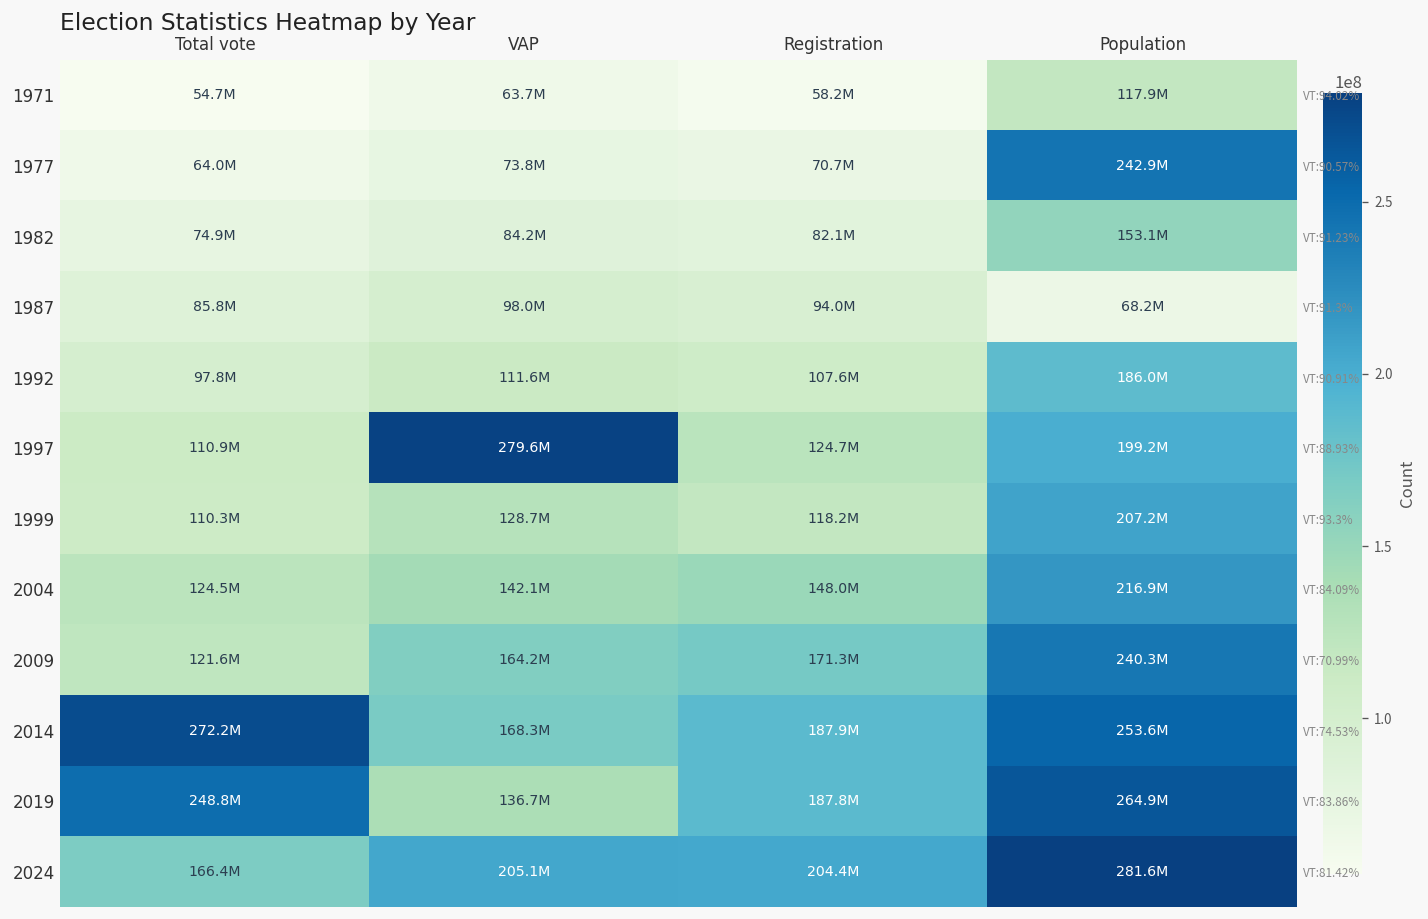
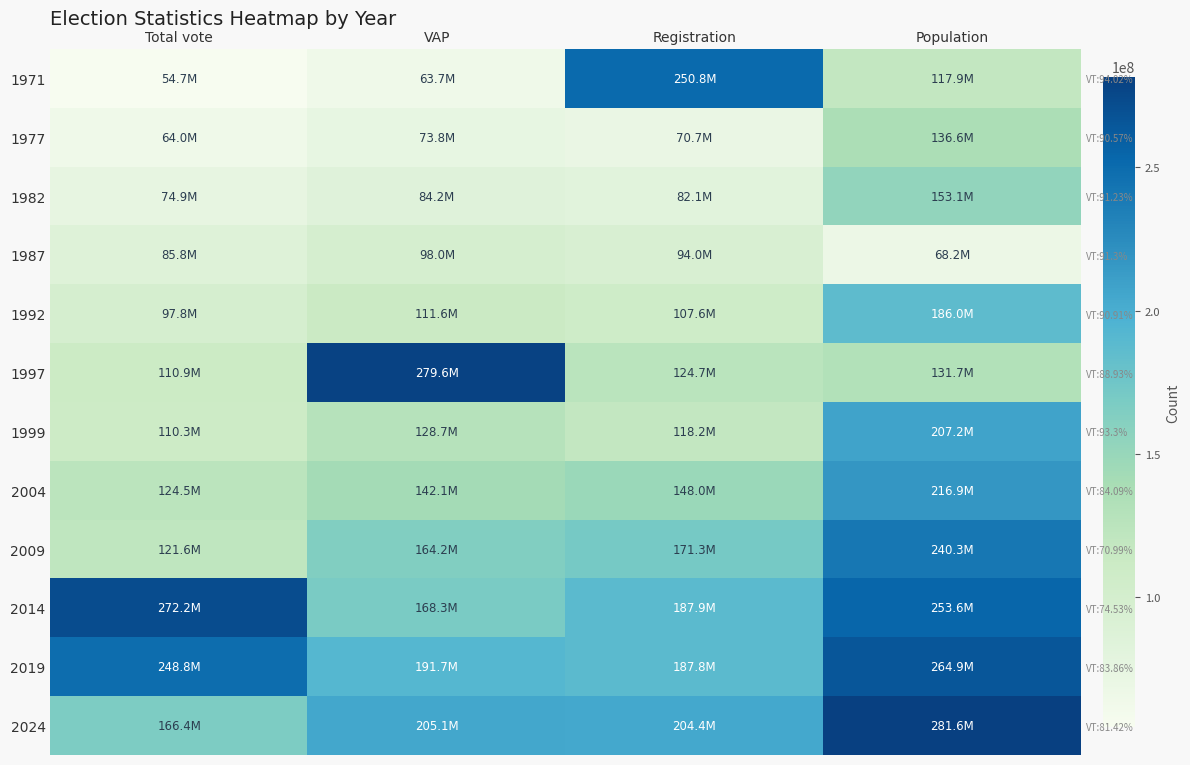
  {
    "1971": {
      "Total vote": "54.7M",
      "VAP": "63.7M",
-     "Registration": "58.2M",
+     "Registration": "250.8M",
      "Population": "117.9M"
    },
    "1977": {
      "Total vote": "64.0M",
      "VAP": "73.8M",
      "Registration": "70.7M",
-     "Population": "242.9M"
+     "Population": "136.6M"
    },
    "1982": {
      "Total vote": "74.9M",
      "VAP": "84.2M",
      "Registration": "82.1M",
      "Population": "153.1M"
    },
    "1987": {
      "Total vote": "85.8M",
      "VAP": "98.0M",
      "Registration": "94.0M",
      "Population": "68.2M"
    },
    "1992": {
      "Total vote": "97.8M",
      "VAP": "111.6M",
      "Registration": "107.6M",
      "Population": "186.0M"
    },
    "1997": {
      "Total vote": "110.9M",
      "VAP": "279.6M",
      "Registration": "124.7M",
-     "Population": "199.2M"
+     "Population": "131.7M"
    },
    "1999": {
      "Total vote": "110.3M",
      "VAP": "128.7M",
      "Registration": "118.2M",
      "Population": "207.2M"
    },
    "2004": {
      "Total vote": "124.5M",
      "VAP": "142.1M",
      "Registration": "148.0M",
      "Population": "216.9M"
    },
    "2009": {
      "Total vote": "121.6M",
      "VAP": "164.2M",
      "Registration": "171.3M",
      "Population": "240.3M"
    },
    "2014": {
      "Total vote": "272.2M",
      "VAP": "168.3M",
      "Registration": "187.9M",
      "Population": "253.6M"
    },
    "2019": {
      "Total vote": "248.8M",
-     "VAP": "136.7M",
+     "VAP": "191.7M",
      "Registration": "187.8M",
      "Population": "264.9M"
    },
    "2024": {
      "Total vote": "166.4M",
      "VAP": "205.1M",
      "Registration": "204.4M",
      "Population": "281.6M"
    }
  }
